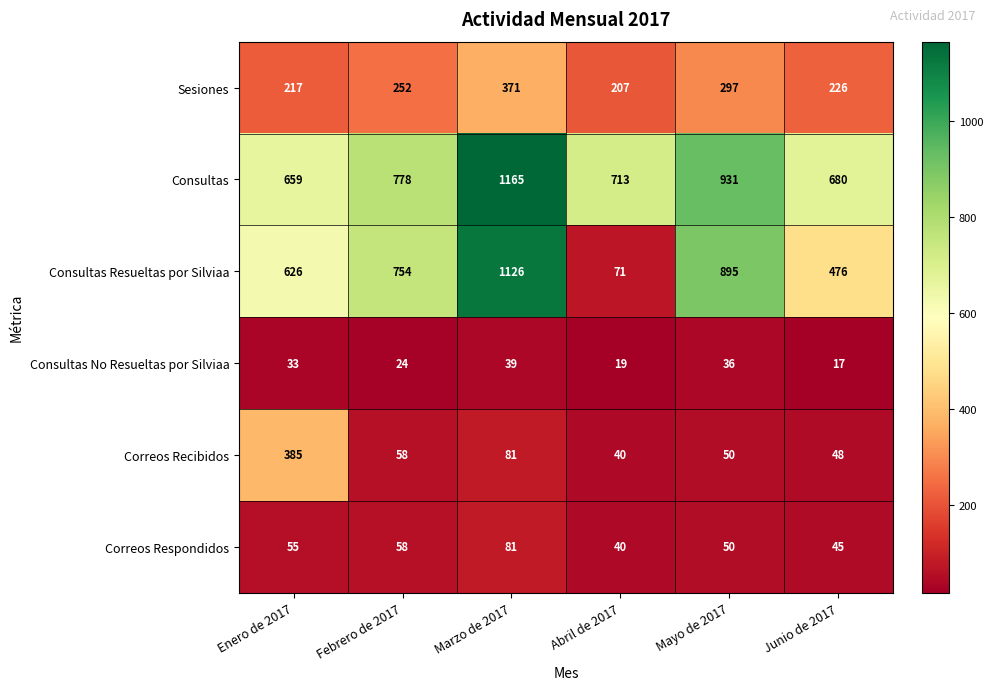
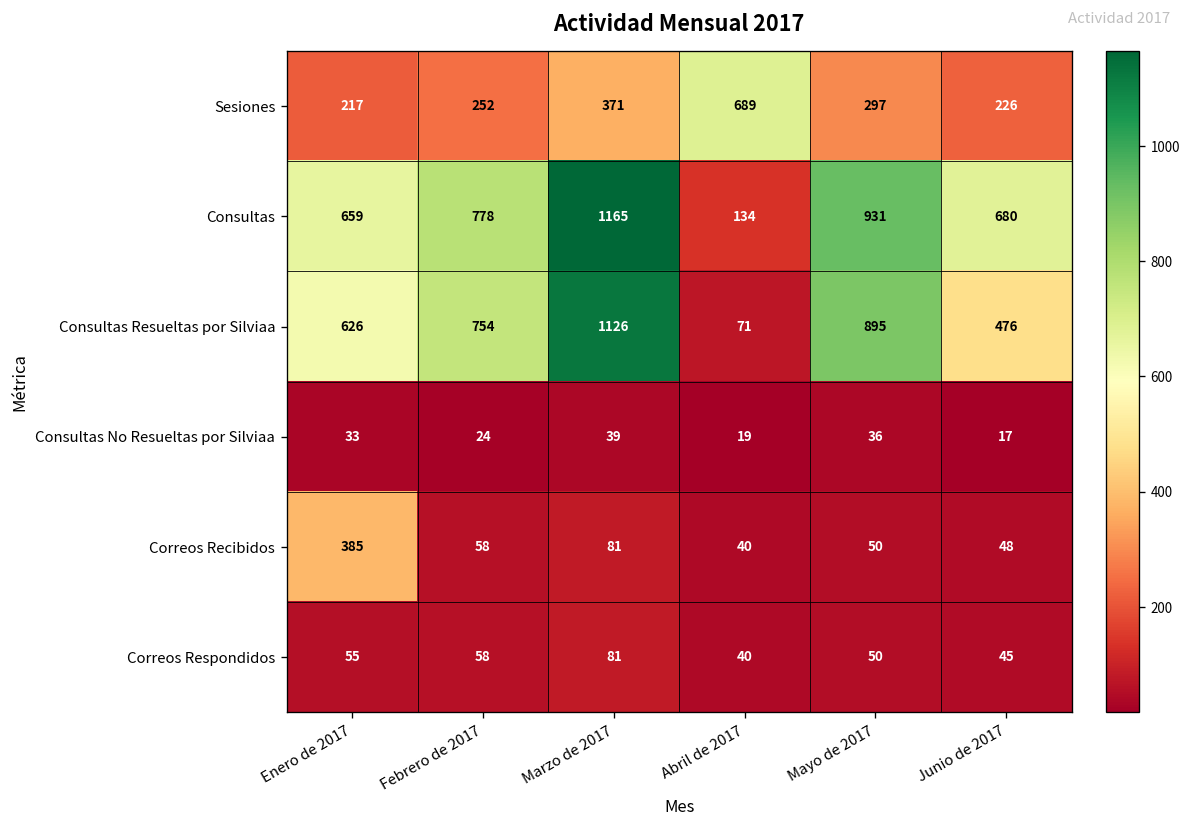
  {
    "Sesiones": {
      "Enero de 2017": 217,
      "Febrero de 2017": 252,
      "Marzo de 2017": 371,
-     "Abril de 2017": 207,
+     "Abril de 2017": 689,
      "Mayo de 2017": 297,
      "Junio de 2017": 226
    },
    "Consultas": {
      "Enero de 2017": 659,
      "Febrero de 2017": 778,
      "Marzo de 2017": 1165,
-     "Abril de 2017": 713,
+     "Abril de 2017": 134,
      "Mayo de 2017": 931,
      "Junio de 2017": 680
    },
    "Consultas Resueltas por Silviaa": {
      "Enero de 2017": 626,
      "Febrero de 2017": 754,
      "Marzo de 2017": 1126,
      "Abril de 2017": 71,
      "Mayo de 2017": 895,
      "Junio de 2017": 476
    },
    "Consultas No Resueltas por Silviaa": {
      "Enero de 2017": 33,
      "Febrero de 2017": 24,
      "Marzo de 2017": 39,
      "Abril de 2017": 19,
      "Mayo de 2017": 36,
      "Junio de 2017": 17
    },
    "Correos Recibidos": {
      "Enero de 2017": 385,
      "Febrero de 2017": 58,
      "Marzo de 2017": 81,
      "Abril de 2017": 40,
      "Mayo de 2017": 50,
      "Junio de 2017": 48
    },
    "Correos Respondidos": {
      "Enero de 2017": 55,
      "Febrero de 2017": 58,
      "Marzo de 2017": 81,
      "Abril de 2017": 40,
      "Mayo de 2017": 50,
      "Junio de 2017": 45
    }
  }
